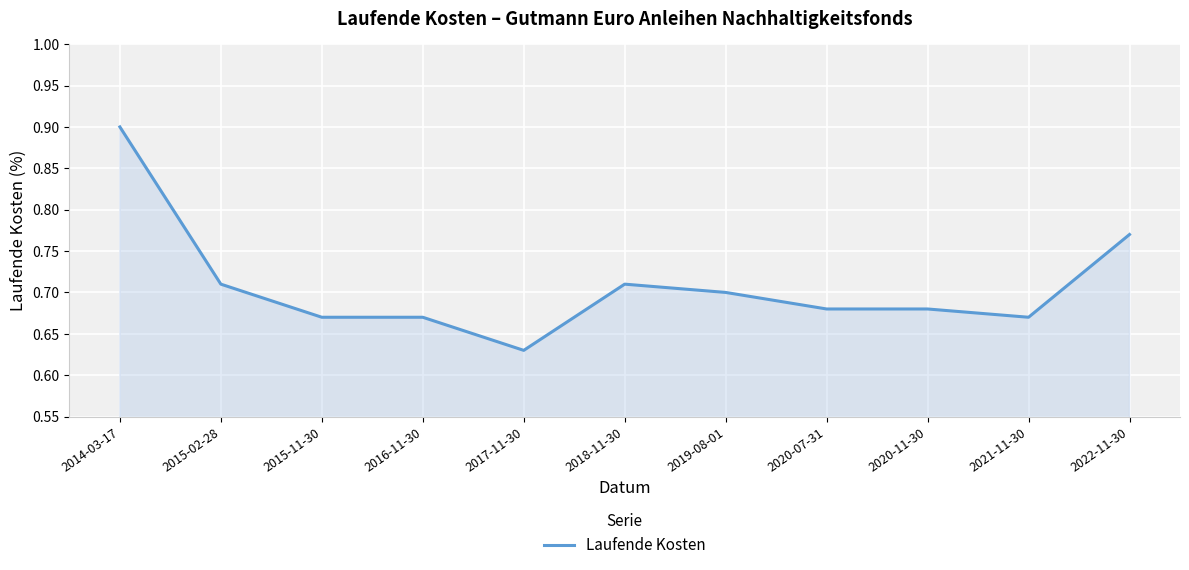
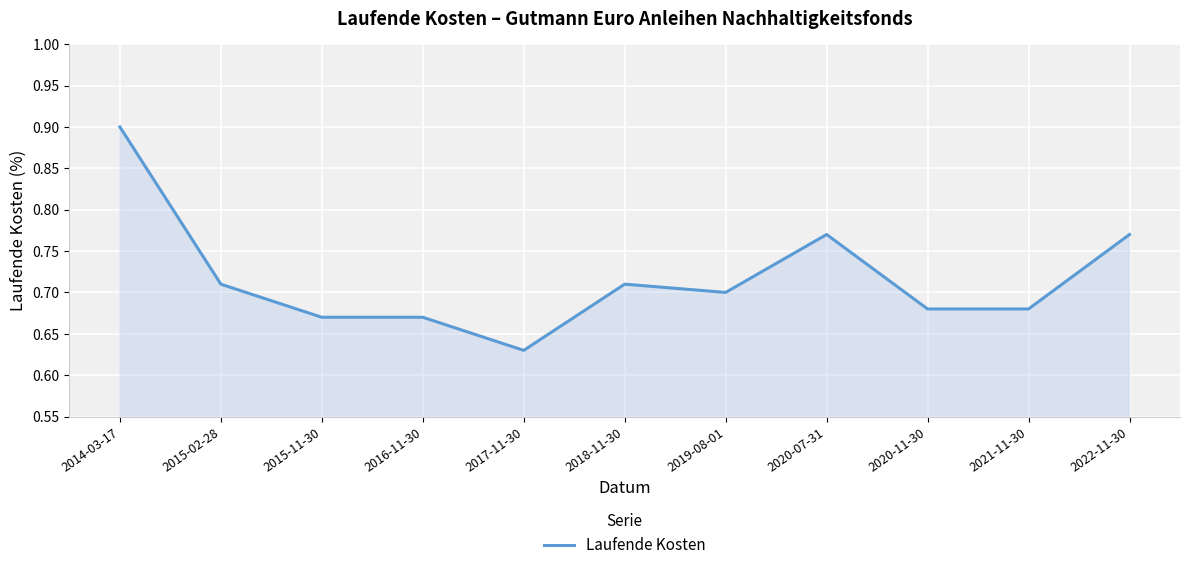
  {
    "2014-03-17": 0.90,
    "2015-02-28": 0.71,
    "2015-11-30": 0.67,
    "2016-11-30": 0.67,
    "2017-11-30": 0.63,
    "2018-11-30": 0.71,
    "2019-08-01": 0.70,
-   "2020-07-31": 0.68,
+   "2020-07-31": 0.77,
    "2020-11-30": 0.68,
-   "2021-11-30": 0.67,
+   "2021-11-30": 0.68,
    "2022-11-30": 0.77
  }
